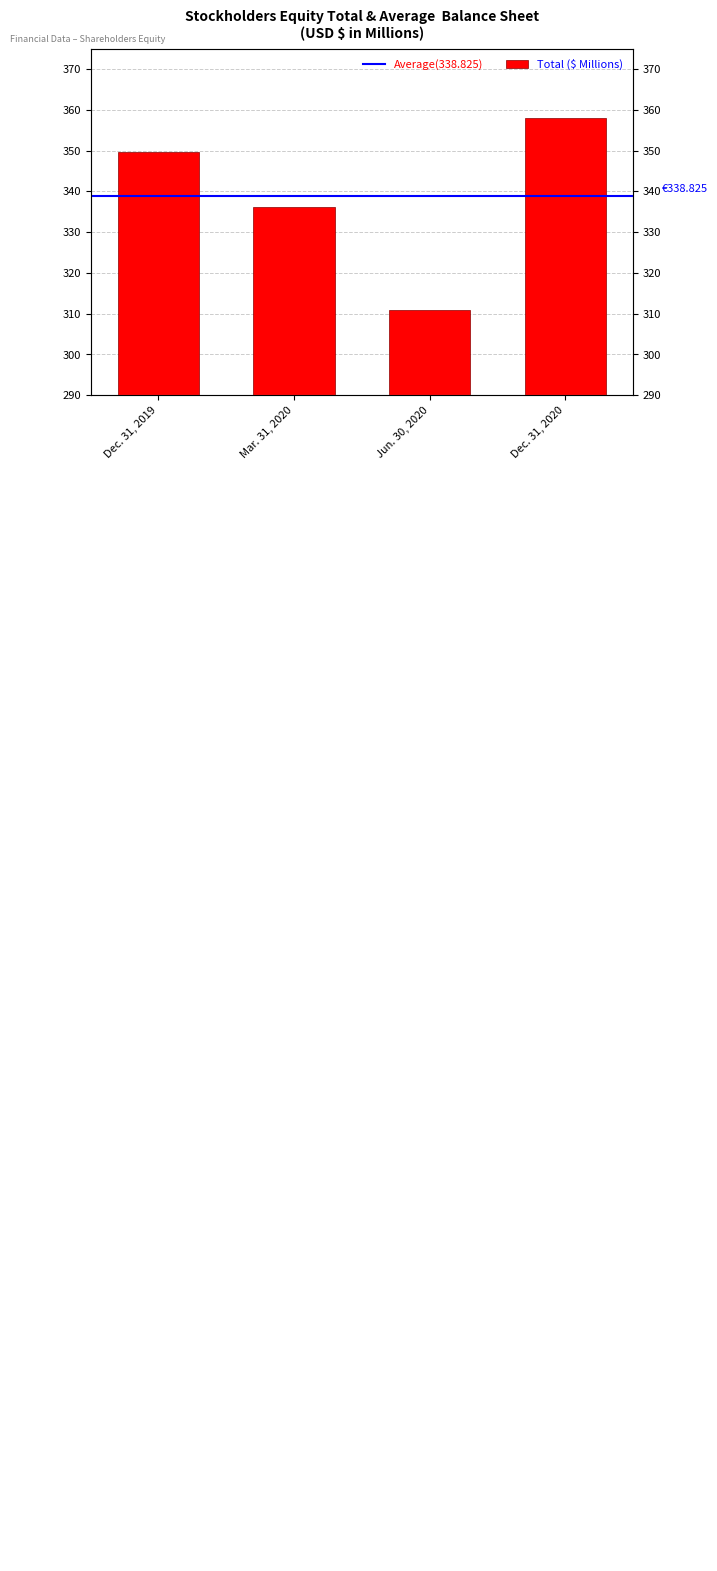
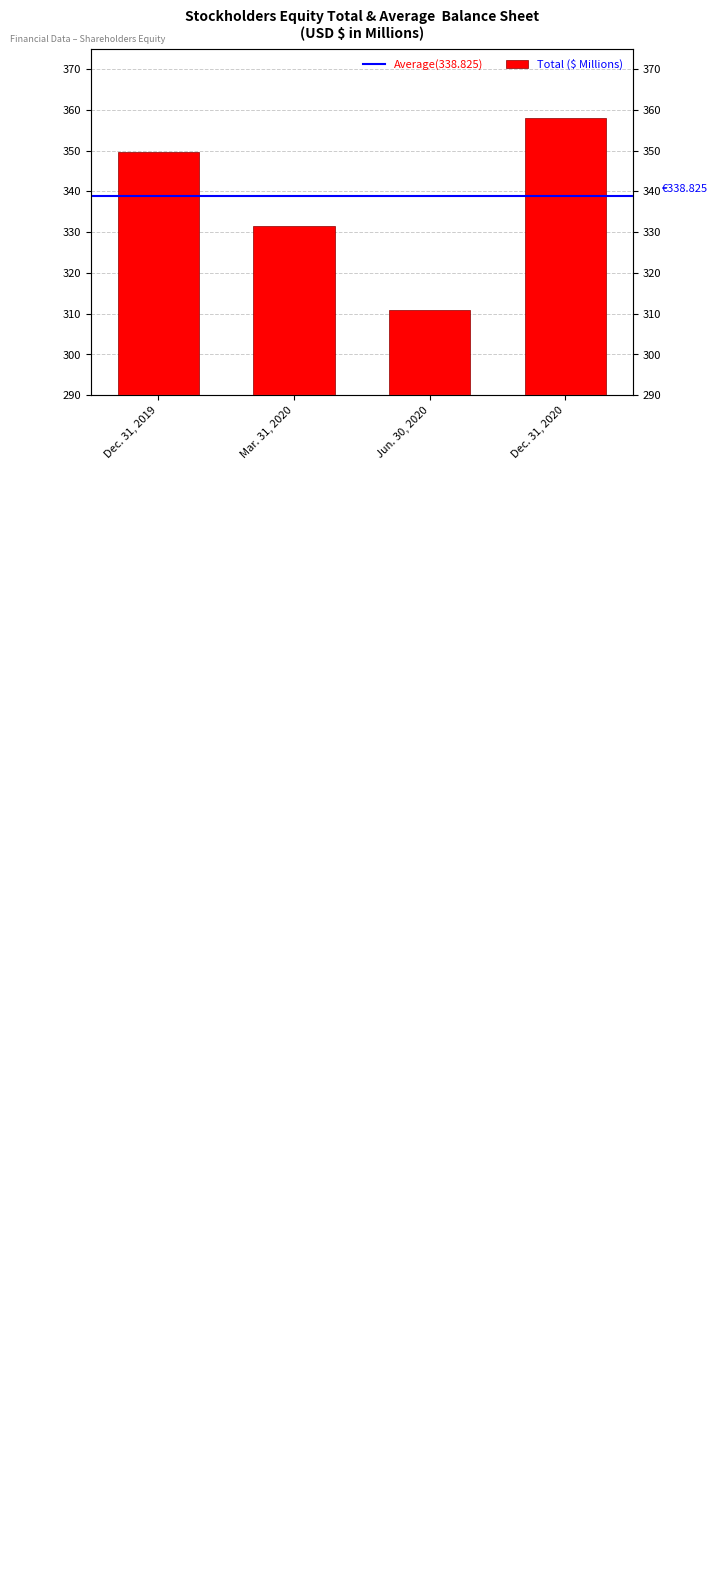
  {
    "Dec. 31, 2019": 349.600,
-   "Mar. 31, 2020": 336.200,
+   "Mar. 31, 2020": 331.600,
    "Jun. 30, 2020": 310.900,
    "Dec. 31, 2020": 357.900
  }
